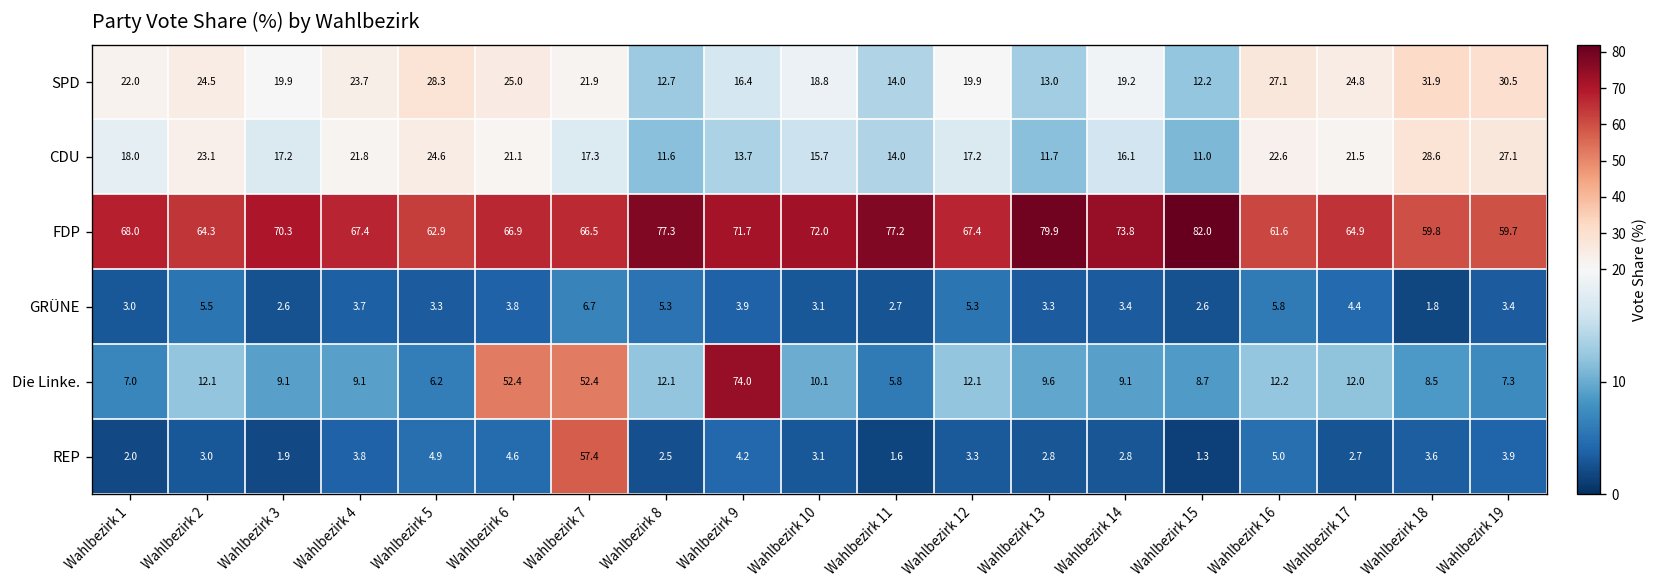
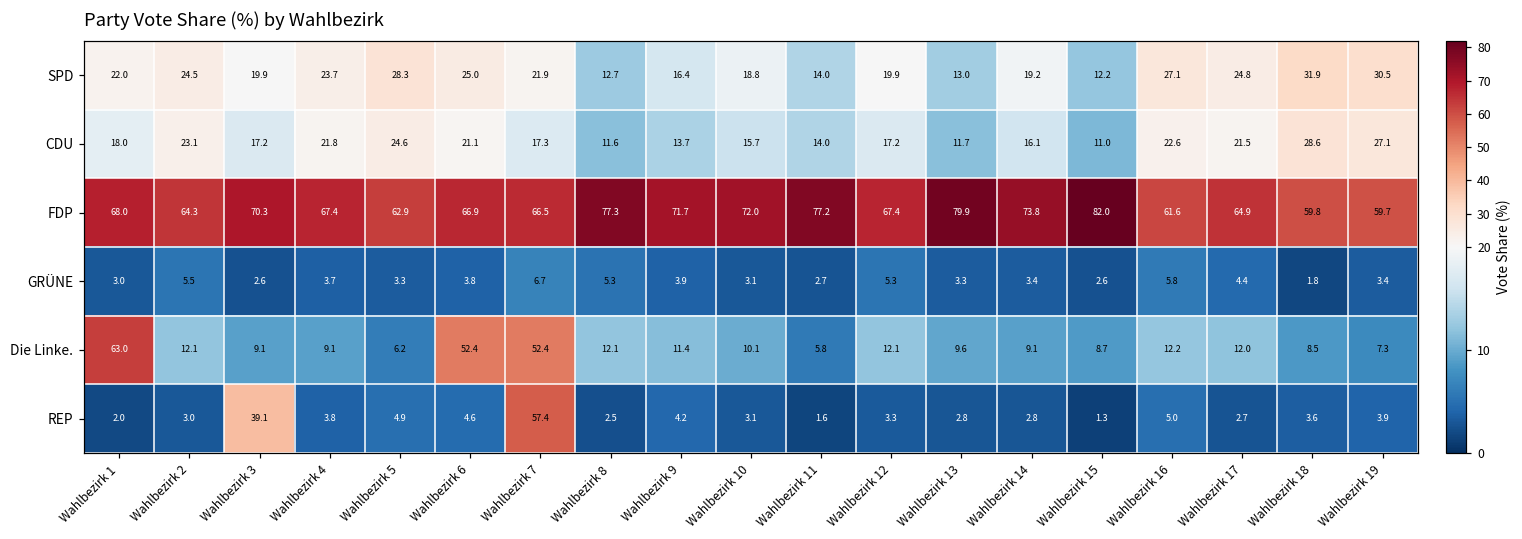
  {
    "SPD": {
      "Wahlbezirk 1": 22.0,
      "Wahlbezirk 2": 24.5,
      "Wahlbezirk 3": 19.9,
      "Wahlbezirk 4": 23.7,
      "Wahlbezirk 5": 28.3,
      "Wahlbezirk 6": 25.0,
      "Wahlbezirk 7": 21.9,
      "Wahlbezirk 8": 12.7,
      "Wahlbezirk 9": 16.4,
      "Wahlbezirk 10": 18.8,
      "Wahlbezirk 11": 14.0,
      "Wahlbezirk 12": 19.9,
      "Wahlbezirk 13": 13.0,
      "Wahlbezirk 14": 19.2,
      "Wahlbezirk 15": 12.2,
      "Wahlbezirk 16": 27.1,
      "Wahlbezirk 17": 24.8,
      "Wahlbezirk 18": 31.9,
      "Wahlbezirk 19": 30.5
    },
    "CDU": {
      "Wahlbezirk 1": 18.0,
      "Wahlbezirk 2": 23.1,
      "Wahlbezirk 3": 17.2,
      "Wahlbezirk 4": 21.8,
      "Wahlbezirk 5": 24.6,
      "Wahlbezirk 6": 21.1,
      "Wahlbezirk 7": 17.3,
      "Wahlbezirk 8": 11.6,
      "Wahlbezirk 9": 13.7,
      "Wahlbezirk 10": 15.7,
      "Wahlbezirk 11": 14.0,
      "Wahlbezirk 12": 17.2,
      "Wahlbezirk 13": 11.7,
      "Wahlbezirk 14": 16.1,
      "Wahlbezirk 15": 11.0,
      "Wahlbezirk 16": 22.6,
      "Wahlbezirk 17": 21.5,
      "Wahlbezirk 18": 28.6,
      "Wahlbezirk 19": 27.1
    },
    "FDP": {
      "Wahlbezirk 1": 68.0,
      "Wahlbezirk 2": 64.3,
      "Wahlbezirk 3": 70.3,
      "Wahlbezirk 4": 67.4,
      "Wahlbezirk 5": 62.9,
      "Wahlbezirk 6": 66.9,
      "Wahlbezirk 7": 66.5,
      "Wahlbezirk 8": 77.3,
      "Wahlbezirk 9": 71.7,
      "Wahlbezirk 10": 72.0,
      "Wahlbezirk 11": 77.2,
      "Wahlbezirk 12": 67.4,
      "Wahlbezirk 13": 79.9,
      "Wahlbezirk 14": 73.8,
      "Wahlbezirk 15": 82.0,
      "Wahlbezirk 16": 61.6,
      "Wahlbezirk 17": 64.9,
      "Wahlbezirk 18": 59.8,
      "Wahlbezirk 19": 59.7
    },
    "GRÜNE": {
      "Wahlbezirk 1": 3.0,
      "Wahlbezirk 2": 5.5,
      "Wahlbezirk 3": 2.6,
      "Wahlbezirk 4": 3.7,
      "Wahlbezirk 5": 3.3,
      "Wahlbezirk 6": 3.8,
      "Wahlbezirk 7": 6.7,
      "Wahlbezirk 8": 5.3,
      "Wahlbezirk 9": 3.9,
      "Wahlbezirk 10": 3.1,
      "Wahlbezirk 11": 2.7,
      "Wahlbezirk 12": 5.3,
      "Wahlbezirk 13": 3.3,
      "Wahlbezirk 14": 3.4,
      "Wahlbezirk 15": 2.6,
      "Wahlbezirk 16": 5.8,
      "Wahlbezirk 17": 4.4,
      "Wahlbezirk 18": 1.8,
      "Wahlbezirk 19": 3.4
    },
    "Die Linke.": {
-     "Wahlbezirk 1": 7.0,
+     "Wahlbezirk 1": 63.0,
      "Wahlbezirk 2": 12.1,
      "Wahlbezirk 3": 9.1,
      "Wahlbezirk 4": 9.1,
      "Wahlbezirk 5": 6.2,
      "Wahlbezirk 6": 52.4,
      "Wahlbezirk 7": 52.4,
      "Wahlbezirk 8": 12.1,
-     "Wahlbezirk 9": 74.0,
+     "Wahlbezirk 9": 11.4,
      "Wahlbezirk 10": 10.1,
      "Wahlbezirk 11": 5.8,
      "Wahlbezirk 12": 12.1,
      "Wahlbezirk 13": 9.6,
      "Wahlbezirk 14": 9.1,
      "Wahlbezirk 15": 8.7,
      "Wahlbezirk 16": 12.2,
      "Wahlbezirk 17": 12.0,
      "Wahlbezirk 18": 8.5,
      "Wahlbezirk 19": 7.3
    },
    "REP": {
      "Wahlbezirk 1": 2.0,
      "Wahlbezirk 2": 3.0,
-     "Wahlbezirk 3": 1.9,
+     "Wahlbezirk 3": 39.1,
      "Wahlbezirk 4": 3.8,
      "Wahlbezirk 5": 4.9,
      "Wahlbezirk 6": 4.6,
      "Wahlbezirk 7": 57.4,
      "Wahlbezirk 8": 2.5,
      "Wahlbezirk 9": 4.2,
      "Wahlbezirk 10": 3.1,
      "Wahlbezirk 11": 1.6,
      "Wahlbezirk 12": 3.3,
      "Wahlbezirk 13": 2.8,
      "Wahlbezirk 14": 2.8,
      "Wahlbezirk 15": 1.3,
      "Wahlbezirk 16": 5.0,
      "Wahlbezirk 17": 2.7,
      "Wahlbezirk 18": 3.6,
      "Wahlbezirk 19": 3.9
    }
  }
